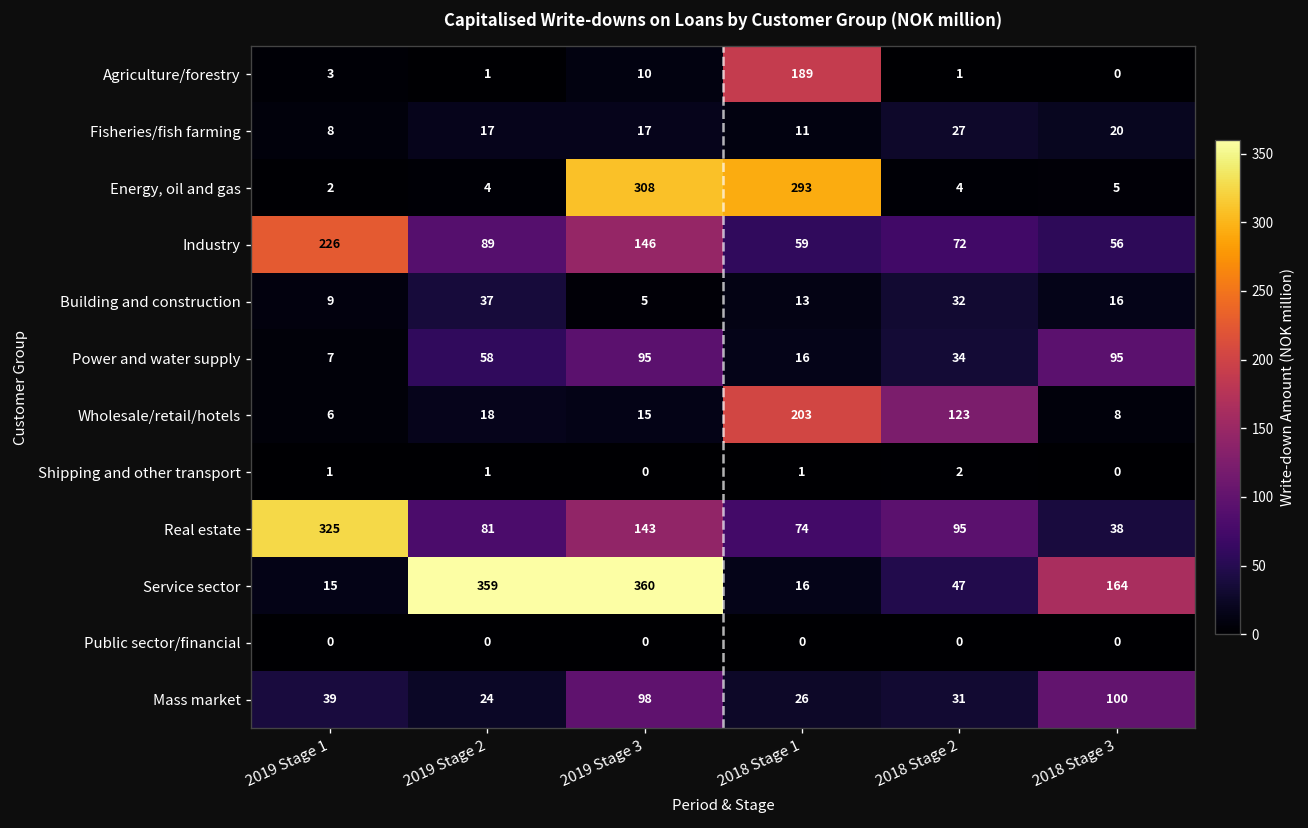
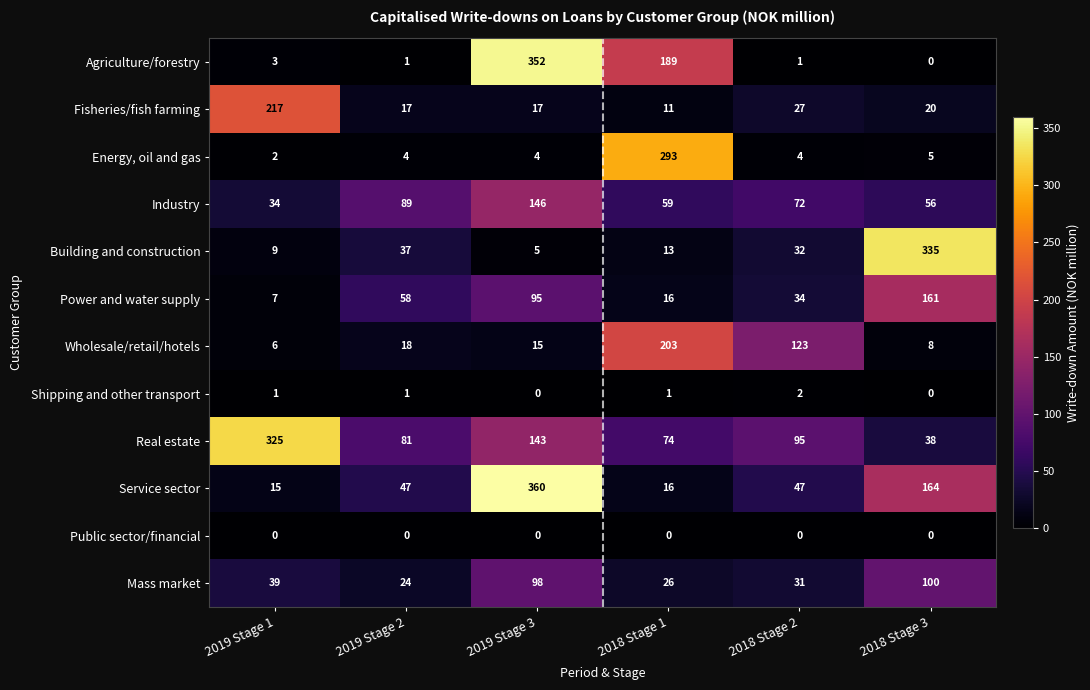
  {
    "Agriculture/forestry": {
      "2019 Stage 1": 3,
      "2019 Stage 2": 1,
-     "2019 Stage 3": 10,
+     "2019 Stage 3": 352,
      "2018 Stage 1": 189,
      "2018 Stage 2": 1,
      "2018 Stage 3": 0
    },
    "Fisheries/fish farming": {
-     "2019 Stage 1": 8,
+     "2019 Stage 1": 217,
      "2019 Stage 2": 17,
      "2019 Stage 3": 17,
      "2018 Stage 1": 11,
      "2018 Stage 2": 27,
      "2018 Stage 3": 20
    },
    "Energy, oil and gas": {
      "2019 Stage 1": 2,
      "2019 Stage 2": 4,
-     "2019 Stage 3": 308,
+     "2019 Stage 3": 4,
      "2018 Stage 1": 293,
      "2018 Stage 2": 4,
      "2018 Stage 3": 5
    },
    "Industry": {
-     "2019 Stage 1": 226,
+     "2019 Stage 1": 34,
      "2019 Stage 2": 89,
      "2019 Stage 3": 146,
      "2018 Stage 1": 59,
      "2018 Stage 2": 72,
      "2018 Stage 3": 56
    },
    "Building and construction": {
      "2019 Stage 1": 9,
      "2019 Stage 2": 37,
      "2019 Stage 3": 5,
      "2018 Stage 1": 13,
      "2018 Stage 2": 32,
-     "2018 Stage 3": 16
+     "2018 Stage 3": 335
    },
    "Power and water supply": {
      "2019 Stage 1": 7,
      "2019 Stage 2": 58,
      "2019 Stage 3": 95,
      "2018 Stage 1": 16,
      "2018 Stage 2": 34,
-     "2018 Stage 3": 95
+     "2018 Stage 3": 161
    },
    "Wholesale/retail/hotels": {
      "2019 Stage 1": 6,
      "2019 Stage 2": 18,
      "2019 Stage 3": 15,
      "2018 Stage 1": 203,
      "2018 Stage 2": 123,
      "2018 Stage 3": 8
    },
    "Shipping and other transport": {
      "2019 Stage 1": 1,
      "2019 Stage 2": 1,
      "2019 Stage 3": 0,
      "2018 Stage 1": 1,
      "2018 Stage 2": 2,
      "2018 Stage 3": 0
    },
    "Real estate": {
      "2019 Stage 1": 325,
      "2019 Stage 2": 81,
      "2019 Stage 3": 143,
      "2018 Stage 1": 74,
      "2018 Stage 2": 95,
      "2018 Stage 3": 38
    },
    "Service sector": {
      "2019 Stage 1": 15,
-     "2019 Stage 2": 359,
+     "2019 Stage 2": 47,
      "2019 Stage 3": 360,
      "2018 Stage 1": 16,
      "2018 Stage 2": 47,
      "2018 Stage 3": 164
    },
    "Public sector/financial": {
      "2019 Stage 1": 0,
      "2019 Stage 2": 0,
      "2019 Stage 3": 0,
      "2018 Stage 1": 0,
      "2018 Stage 2": 0,
      "2018 Stage 3": 0
    },
    "Mass market": {
      "2019 Stage 1": 39,
      "2019 Stage 2": 24,
      "2019 Stage 3": 98,
      "2018 Stage 1": 26,
      "2018 Stage 2": 31,
      "2018 Stage 3": 100
    }
  }
